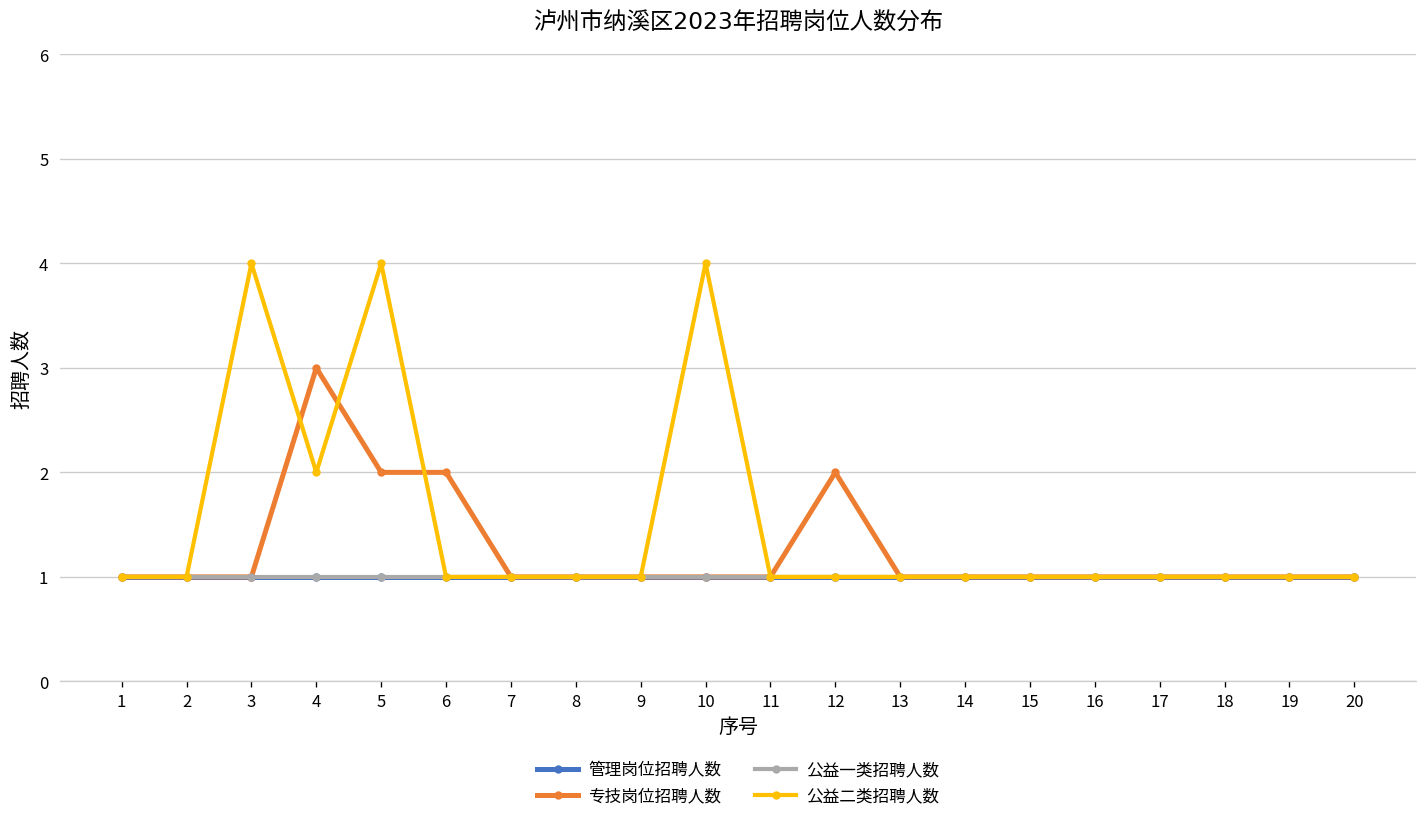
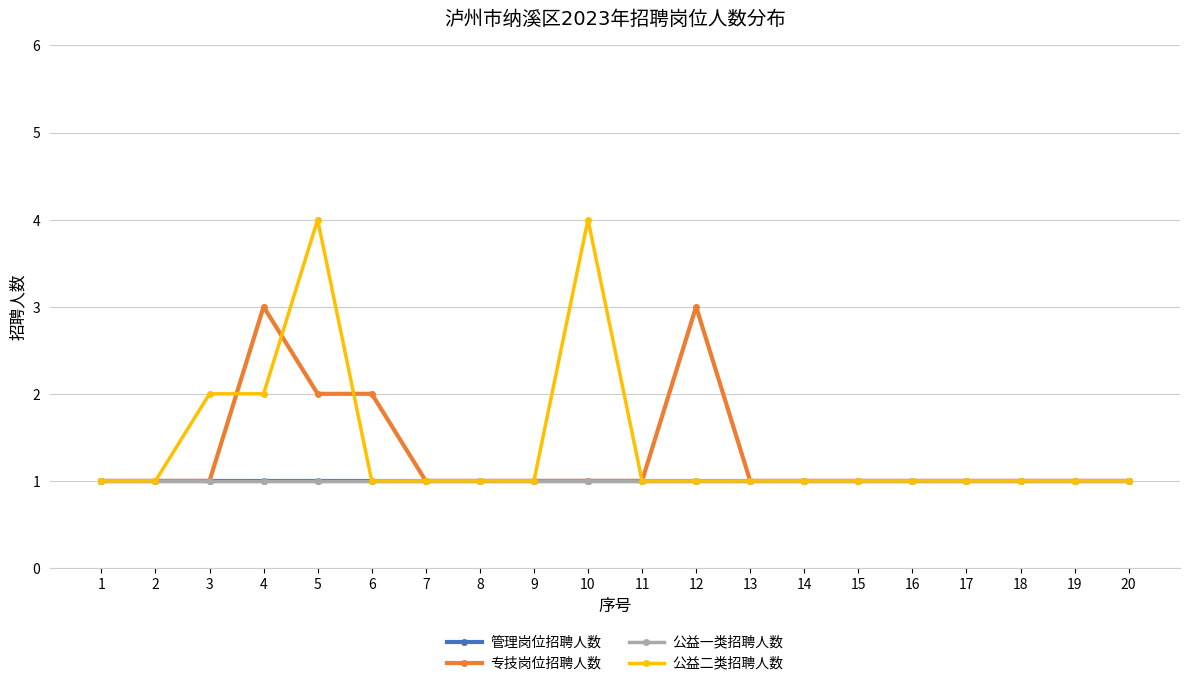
  {
    "公益一类招聘人数": {
      "4": 1,
      "5": 1
    },
    "专技岗位招聘人数": {
      "4": 3,
      "5": 2,
      "6": 2,
-     "12": 2
+     "12": 3
    },
    "公益二类招聘人数": {
-     "3": 4,
+     "3": 2,
      "4": 2,
      "5": 4,
      "10": 4
    }
  }
